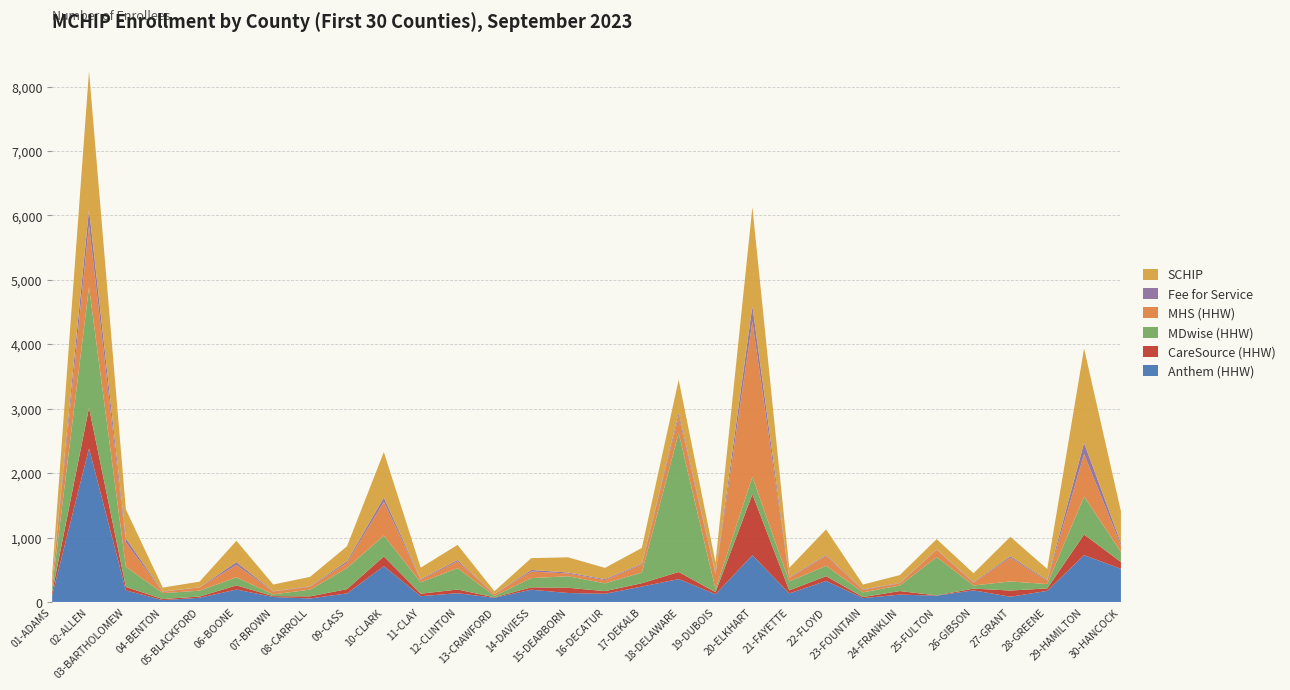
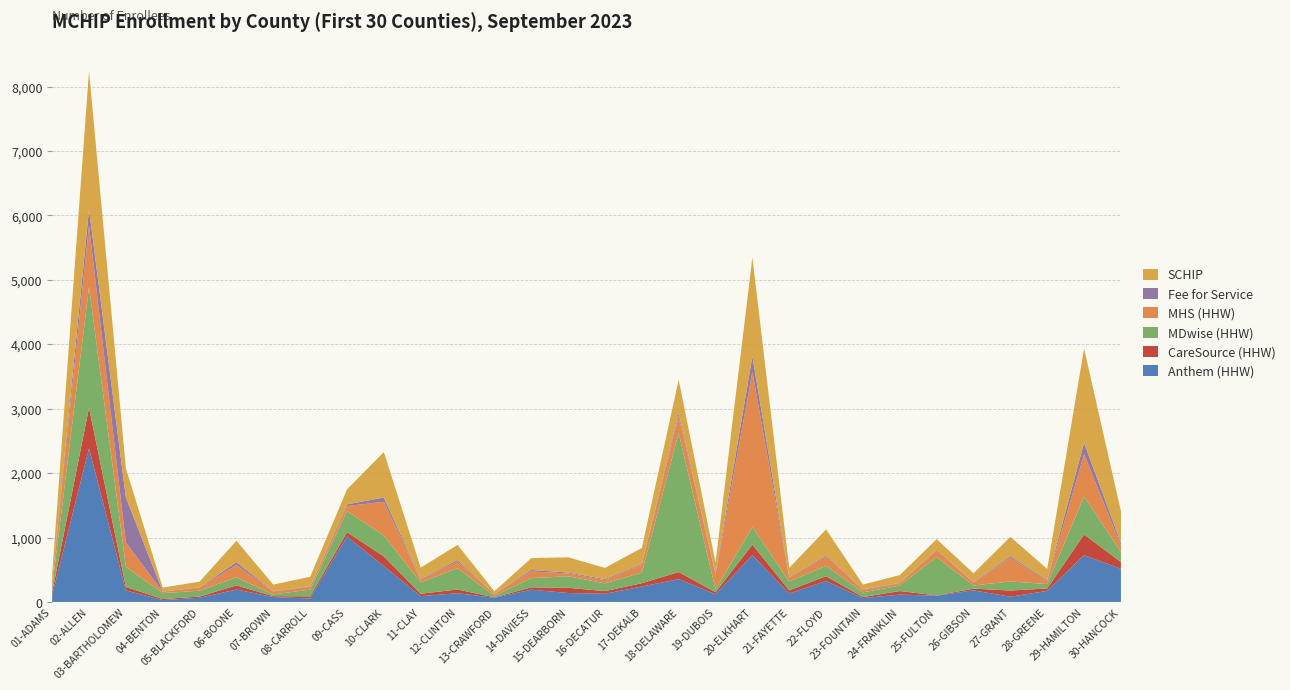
  {
    "Anthem (HHW)": {
      "01-ADAMS": "100",
      "02-ALLEN": "2,400",
      "03-BARTHOLOMEW": "200",
      "06-BOONE": "200",
-     "09-CASS": "100",
+     "09-CASS": "1,000",
      "10-CLARK": "600",
      "12-CLINTON": "100",
      "15-DEARBORN": "100",
      "16-DECATUR": "100",
      "17-DEKALB": "200",
      "18-DELAWARE": "400",
      "20-ELKHART": "700",
      "21-FAYETTE": "100",
      "22-FLOYD": "300",
      "24-FRANKLIN": "100",
      "27-GRANT": "100",
      "29-HAMILTON": "700",
      "30-HANCOCK": "500"
    },
    "CareSource (HHW)": {
      "01-ADAMS": "0",
      "02-ALLEN": "600",
      "03-BARTHOLOMEW": "100",
      "06-BOONE": "100",
      "09-CASS": "100",
      "10-CLARK": "200",
      "12-CLINTON": "100",
      "15-DEARBORN": "100",
      "16-DECATUR": "0",
      "17-DEKALB": "100",
      "18-DELAWARE": "100",
-     "20-ELKHART": "900",
+     "20-ELKHART": "200",
      "21-FAYETTE": "0",
      "22-FLOYD": "100",
      "24-FRANKLIN": "100",
      "27-GRANT": "100",
      "29-HAMILTON": "300",
      "30-HANCOCK": "100"
    },
    "MDwise (HHW)": {
      "01-ADAMS": "100",
      "02-ALLEN": "1,900",
      "03-BARTHOLOMEW": "300",
      "05-BLACKFORD": "100",
      "06-BOONE": "100",
      "08-CARROLL": "100",
      "09-CASS": "300",
      "10-CLARK": "300",
      "12-CLINTON": "300",
      "14-DAVIESS": "100",
      "15-DEARBORN": "200",
      "16-DECATUR": "100",
      "17-DEKALB": "200",
      "18-DELAWARE": "2,200",
      "19-DUBOIS": "0",
      "20-ELKHART": "300",
      "21-FAYETTE": "100",
      "22-FLOYD": "200",
      "25-FULTON": "600",
      "26-GIBSON": "0",
      "27-GRANT": "100",
      "28-GREENE": "100",
      "29-HAMILTON": "600",
      "30-HANCOCK": "200"
    },
    "Fee for Service": {
      "02-ALLEN": "200",
-     "03-BARTHOLOMEW": "100",
+     "03-BARTHOLOMEW": "700",
      "06-BOONE": "0",
      "10-CLARK": "100",
      "18-DELAWARE": "0",
      "20-ELKHART": "200",
      "29-HAMILTON": "200"
    }
  }
